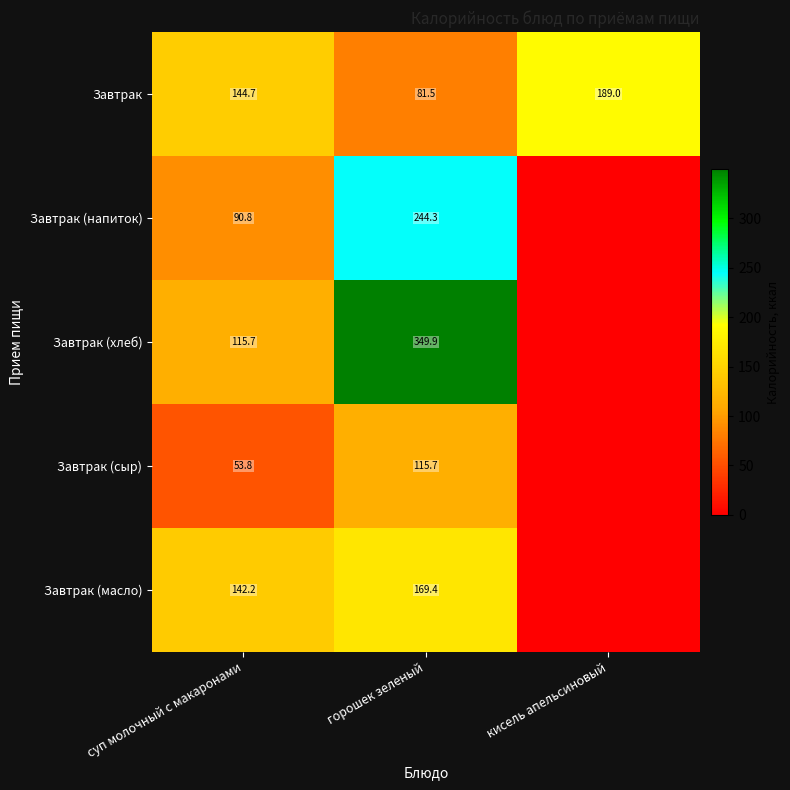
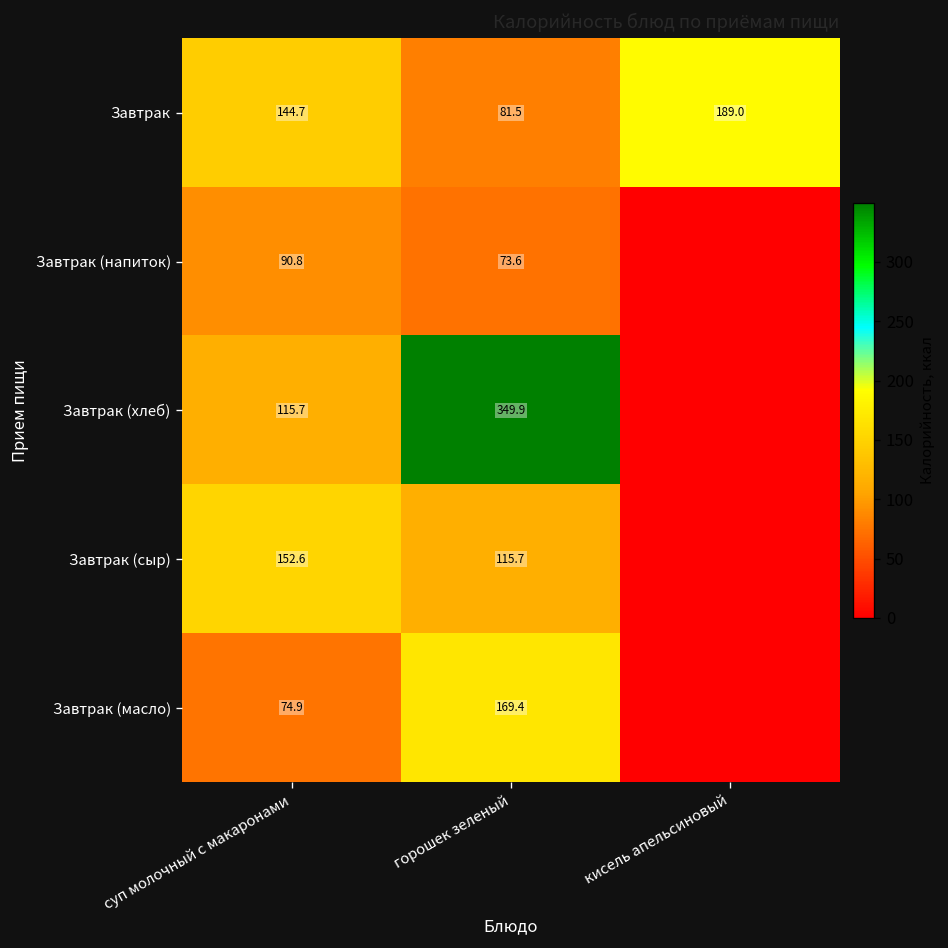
  {
    "Завтрак (напиток)": {
-     "горошек зеленый": 244.3
+     "горошек зеленый": 73.6
    },
    "Завтрак (сыр)": {
-     "суп молочный с макаронами": 53.8
+     "суп молочный с макаронами": 152.6
    },
    "Завтрак (масло)": {
-     "суп молочный с макаронами": 142.2
+     "суп молочный с макаронами": 74.9
    }
  }
